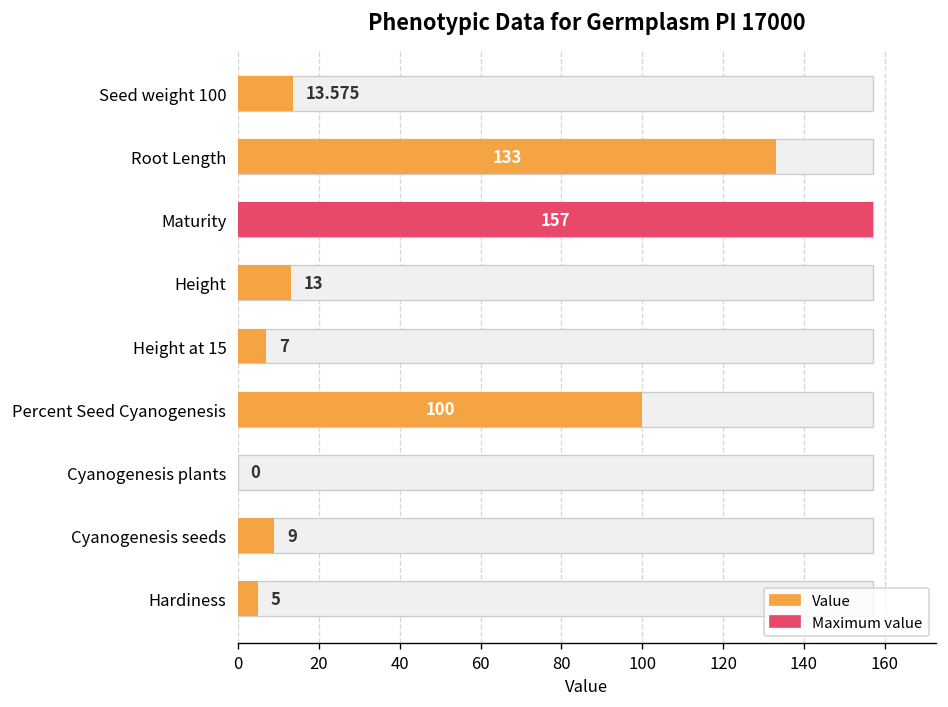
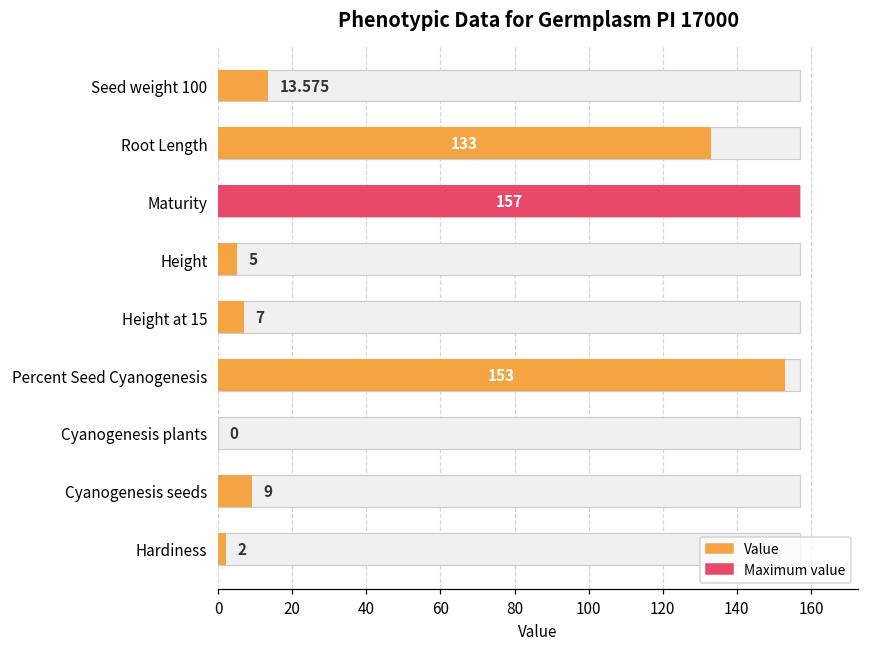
  {
    "Maximum value": {
      "Maturity": 157
    },
    "Value": {
      "Maturity": 157,
-     "Height": 13,
-     "Percent Seed Cyanogenesis": 100,
+     "Height": 5,
+     "Percent Seed Cyanogenesis": 153,
      "Cyanogenesis plants": 0,
-     "Hardiness": 5
+     "Hardiness": 2
    }
  }
